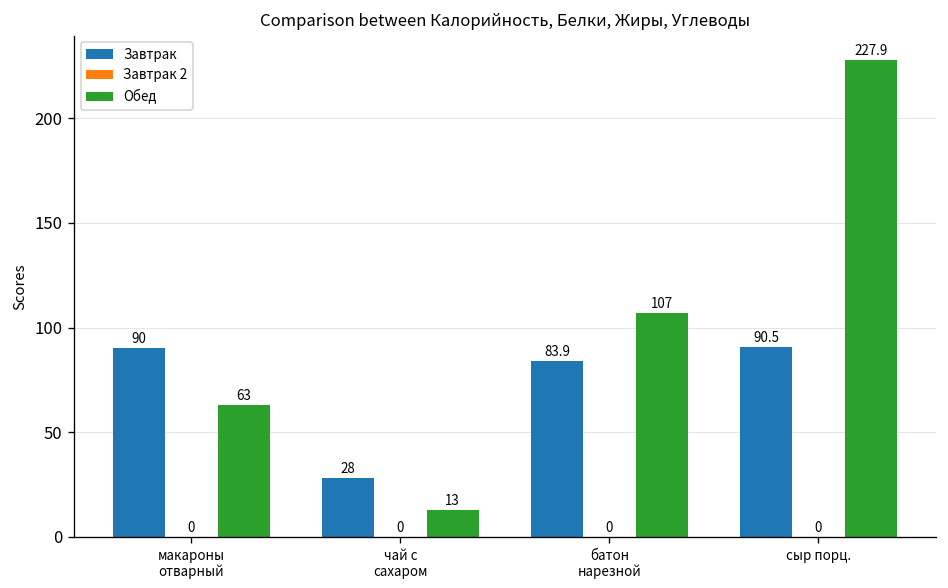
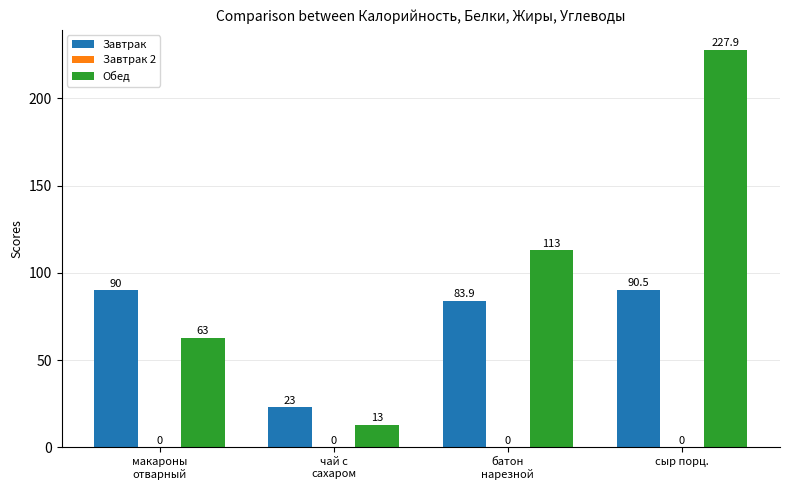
  {
    "Завтрак": {
      "макароны отварный": 90,
-     "чай с сахаром": 28,
+     "чай с сахаром": 23,
      "батон нарезной": 83.9,
      "сыр порц.": 90.5
    },
    "Завтрак 2": {
      "макароны отварный": 0,
      "чай с сахаром": 0,
      "батон нарезной": 0,
      "сыр порц.": 0
    },
    "Обед": {
      "макароны отварный": 63,
      "чай с сахаром": 13,
-     "батон нарезной": 107,
+     "батон нарезной": 113,
      "сыр порц.": 227.9
    }
  }
